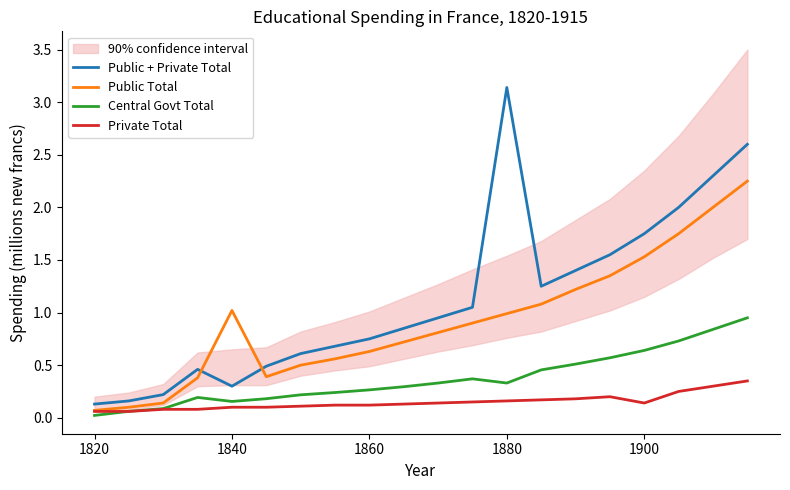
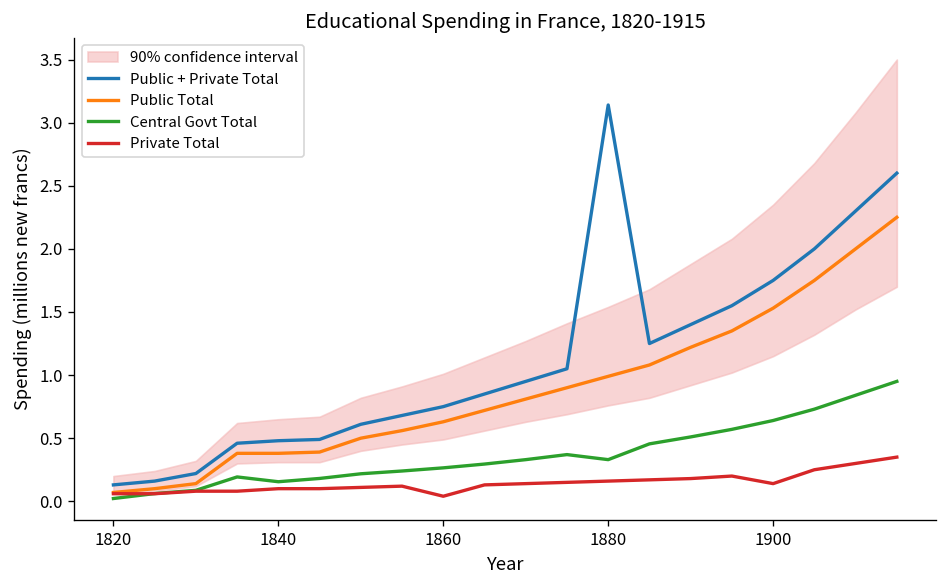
  {
    "Public + Private Total": {
      "1820": 0.13,
-     "1840": 0.30,
+     "1840": 0.48,
      "1860": 0.75,
      "1880": 3.14,
      "1900": 1.75
    },
    "Public Total": {
-     "1840": 1.02,
+     "1840": 0.38,
      "1860": 0.63,
      "1880": 0.99,
      "1900": 1.53
    },
    "Central Govt Total": {
      "1820": 0.02,
      "1840": 0.16,
      "1860": 0.27,
      "1880": 0.33,
      "1900": 0.64
    },
    "Private Total": {
      "1840": 0.10,
-     "1860": 0.12,
+     "1860": 0.04,
      "1880": 0.16,
      "1900": 0.14
    }
  }
